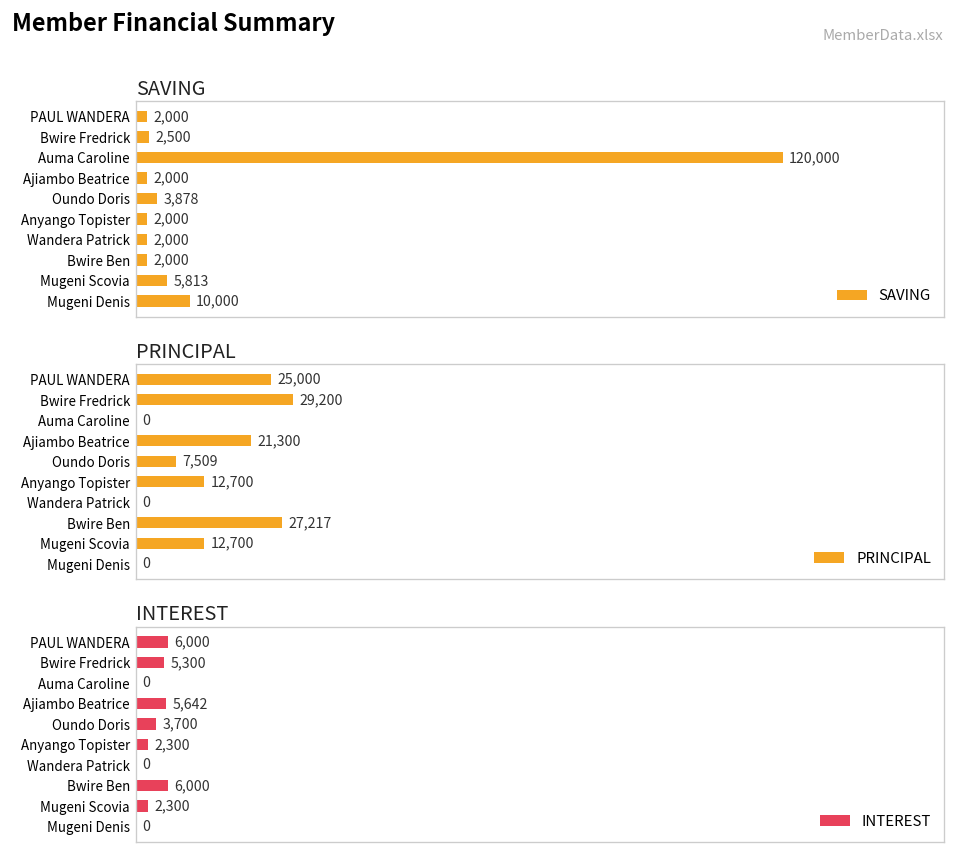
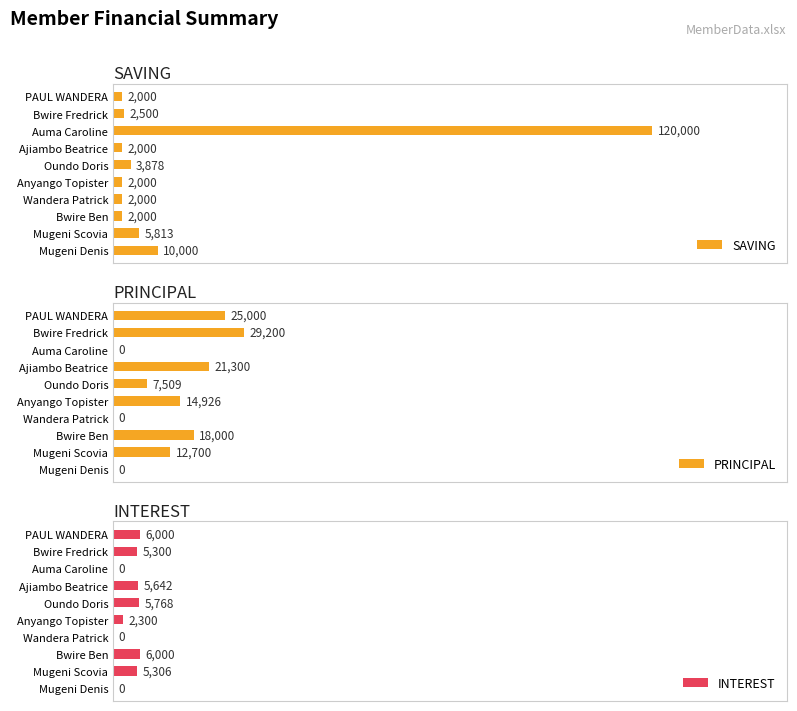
  {
    "SAVING": {
      "PAUL WANDERA": "2,000",
      "Bwire Fredrick": "2,500",
      "Auma Caroline": "120,000",
      "Ajiambo Beatrice": "2,000",
      "Oundo Doris": "3,878",
      "Anyango Topister": "2,000",
      "Wandera Patrick": "2,000",
      "Bwire Ben": "2,000",
      "Mugeni Scovia": "5,813",
      "Mugeni Denis": "10,000"
    },
    "PRINCIPAL": {
      "PAUL WANDERA": "25,000",
      "Bwire Fredrick": "29,200",
      "Auma Caroline": "0",
      "Ajiambo Beatrice": "21,300",
      "Oundo Doris": "7,509",
-     "Anyango Topister": "12,700",
+     "Anyango Topister": "14,926",
      "Wandera Patrick": "0",
-     "Bwire Ben": "27,217",
+     "Bwire Ben": "18,000",
      "Mugeni Scovia": "12,700",
      "Mugeni Denis": "0"
    },
    "INTEREST": {
      "PAUL WANDERA": "6,000",
      "Bwire Fredrick": "5,300",
      "Auma Caroline": "0",
      "Ajiambo Beatrice": "5,642",
-     "Oundo Doris": "3,700",
+     "Oundo Doris": "5,768",
      "Anyango Topister": "2,300",
      "Wandera Patrick": "0",
      "Bwire Ben": "6,000",
-     "Mugeni Scovia": "2,300",
+     "Mugeni Scovia": "5,306",
      "Mugeni Denis": "0"
    }
  }
